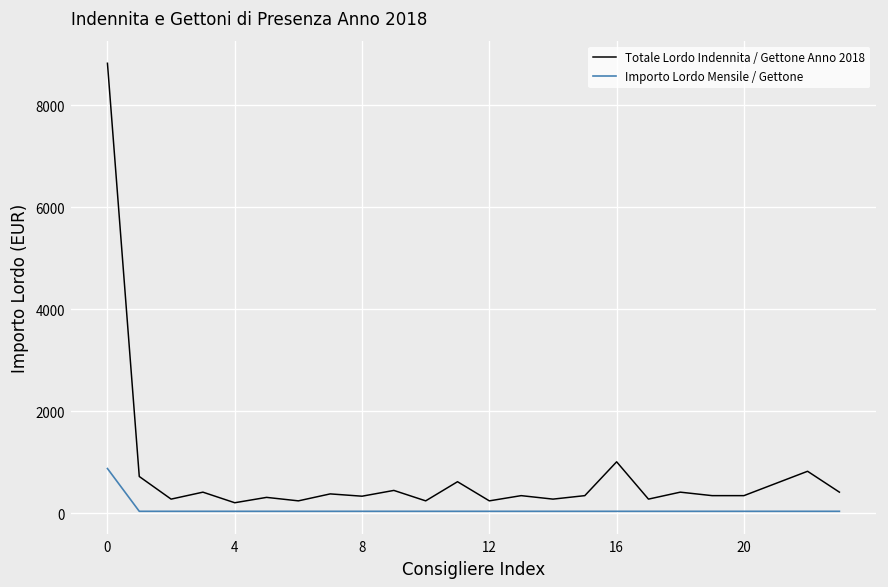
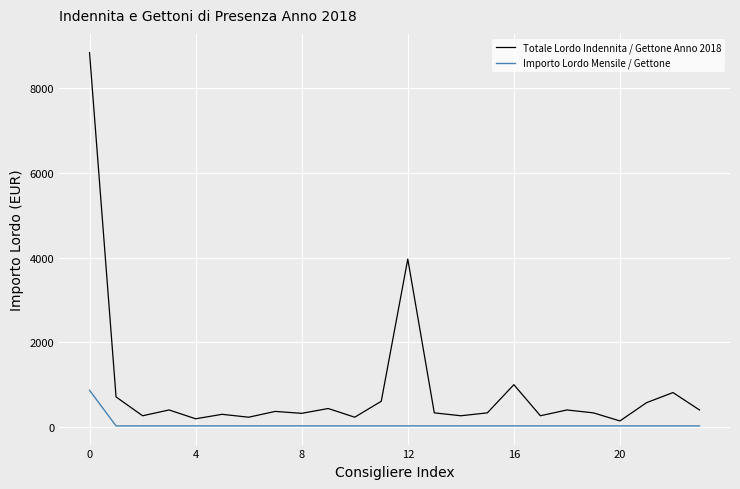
  {
    "Totale Lordo Indennita / Gettone Anno 2018": {
      "0": 8800,
      "4": 200,
      "8": 300,
-     "12": 200,
+     "12": 4000,
      "16": 1000,
-     "20": 300
+     "20": 200
    },
    "Importo Lordo Mensile / Gettone": {
      "0": 900,
      "4": 0,
      "8": 0,
      "12": 0,
      "16": 0,
      "20": 0
    }
  }
